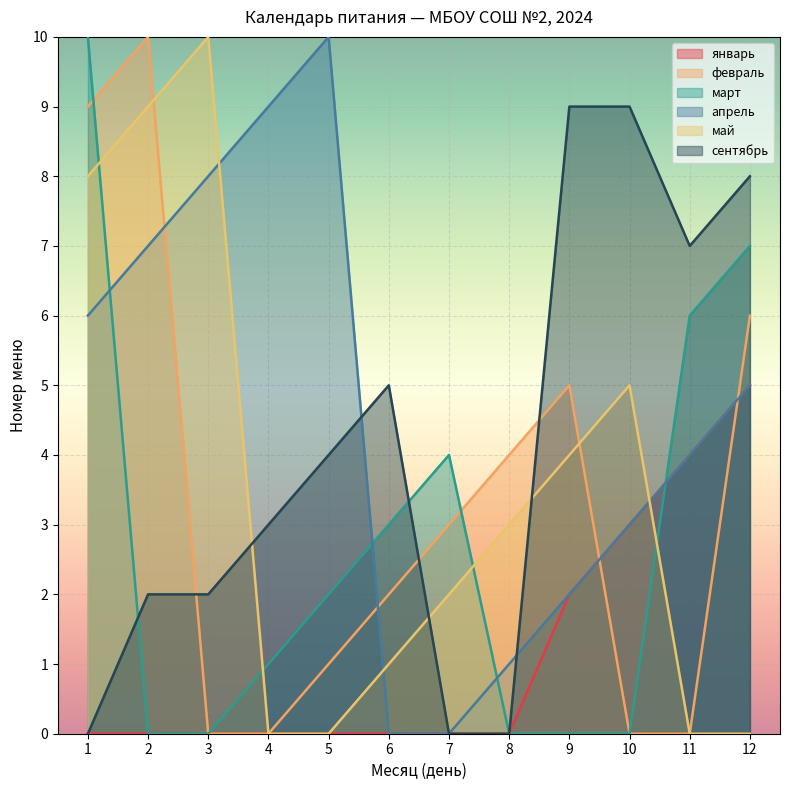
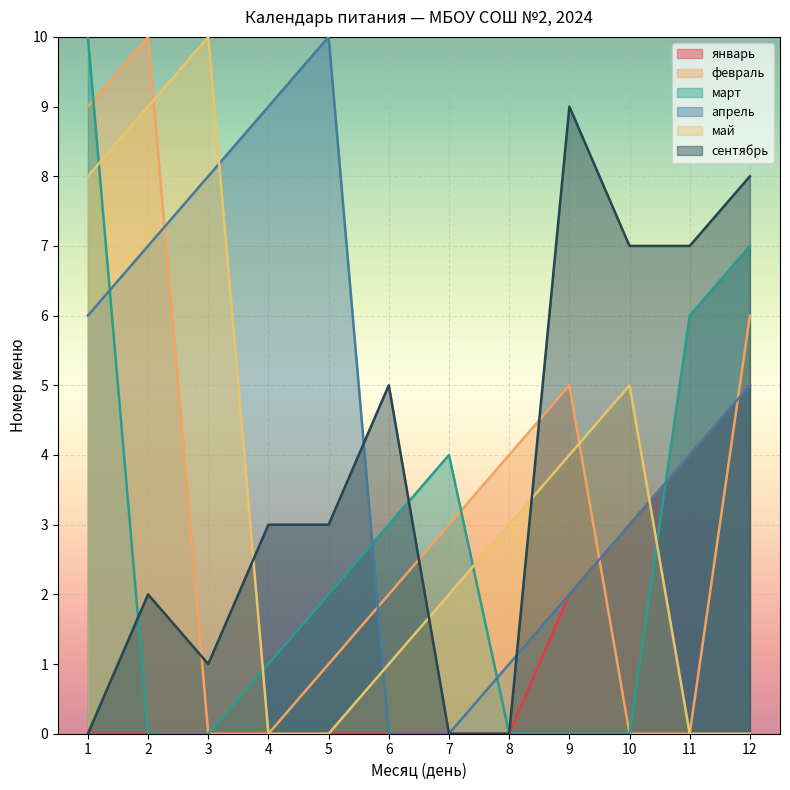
  {
    "сентябрь": {
      "2": 2,
-     "3": 2,
+     "3": 1,
      "4": 3,
-     "5": 4,
+     "5": 3,
      "6": 5,
      "9": 9,
-     "10": 9,
+     "10": 7,
      "11": 7,
      "12": 8
    }
  }
